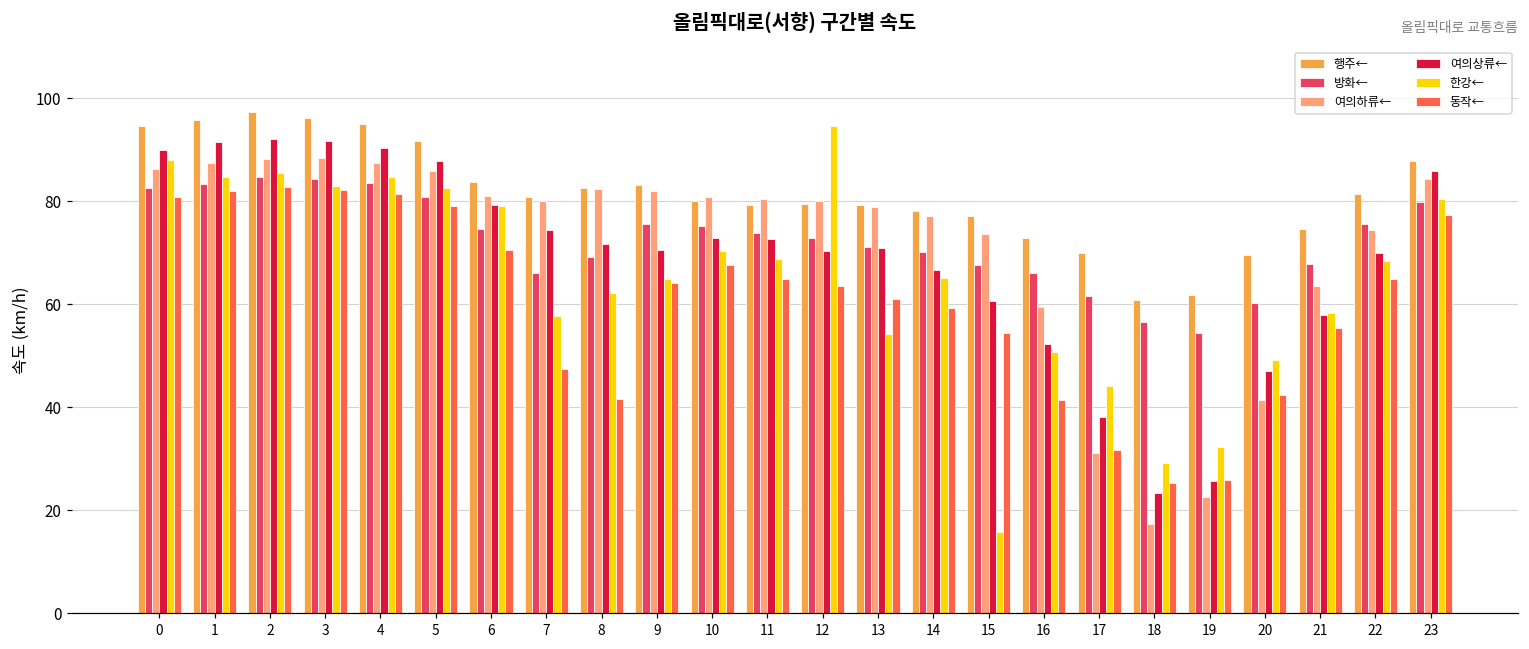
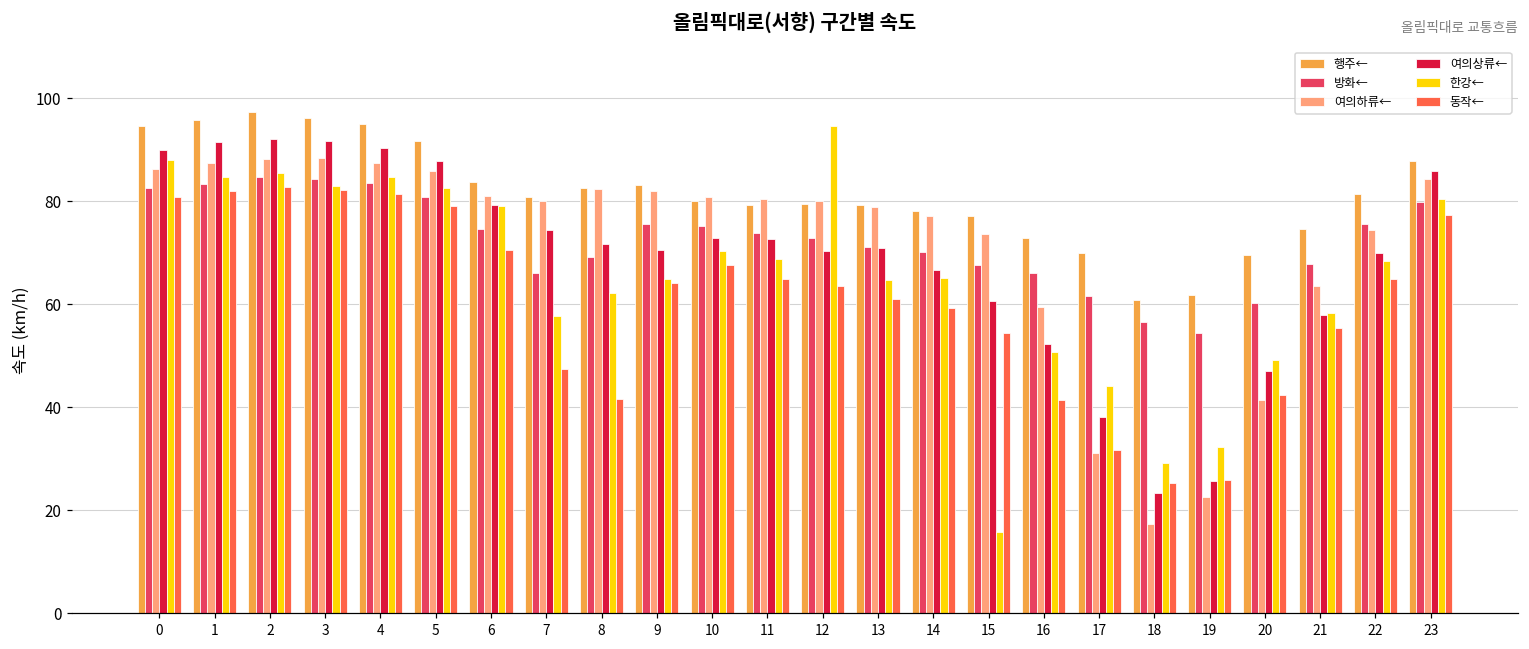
  {
    "한강←": {
      "0": 88,
      "1": 85,
      "2": 86,
      "3": 83,
      "4": 85,
      "5": 83,
      "6": 79,
      "7": 58,
      "8": 62,
      "9": 65,
      "10": 70,
      "11": 69,
      "12": 95,
-     "13": 54,
+     "13": 65,
      "14": 65,
      "15": 16,
      "16": 51,
      "17": 44,
      "18": 29,
      "19": 32,
      "20": 49,
      "21": 58,
      "22": 68,
      "23": 80
    }
  }
